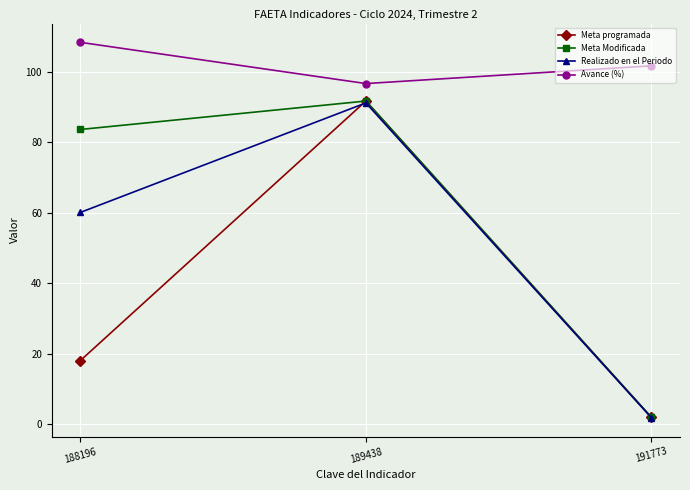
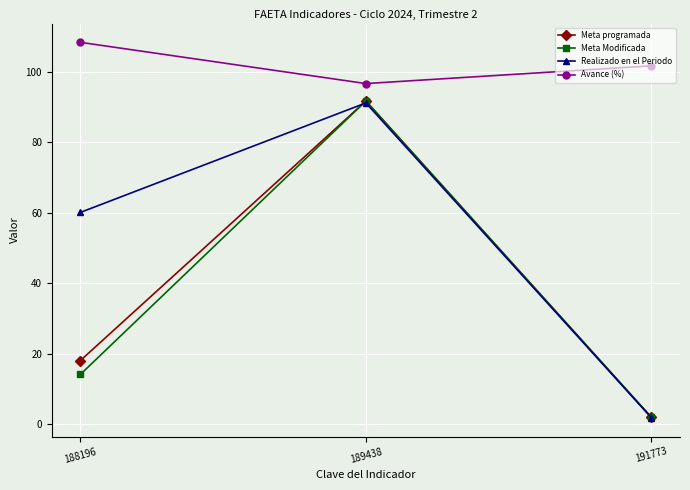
  {
    "Meta programada": {
      "188196": 18
    },
    "Meta Modificada": {
-     "188196": 84
+     "188196": 14
    },
    "Realizado en el Periodo": {
      "188196": 60
    },
    "Avance (%)": {
      "188196": 108,
      "189438": 97
    }
  }
